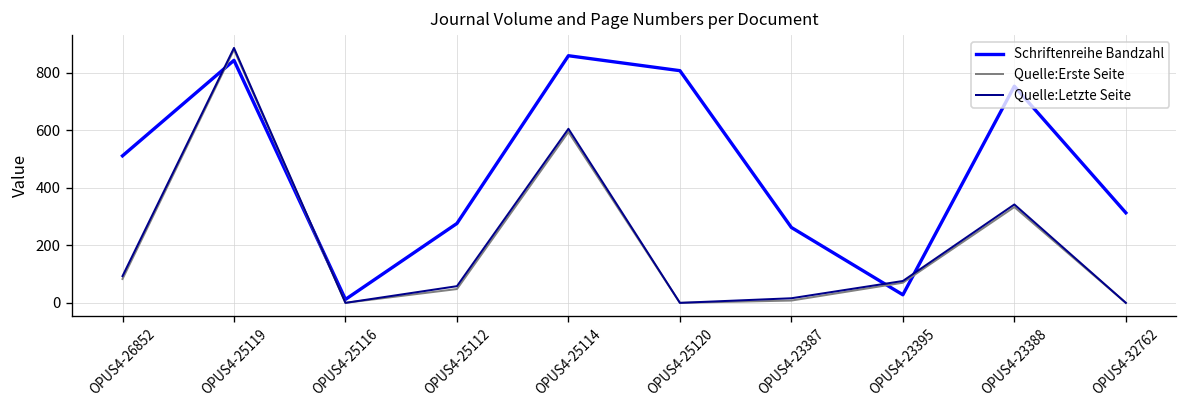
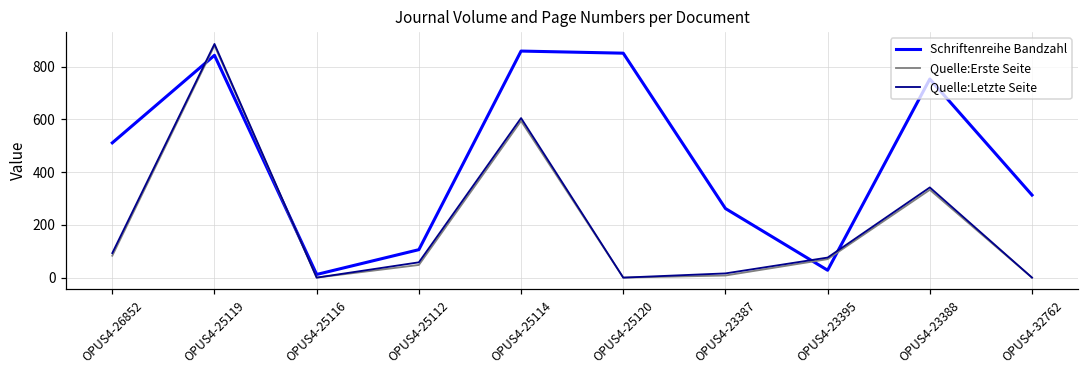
  {
    "Schriftenreihe Bandzahl": {
      "OPUS4-26852": 510,
      "OPUS4-25119": 840,
      "OPUS4-25116": 10,
-     "OPUS4-25112": 280,
+     "OPUS4-25112": 110,
      "OPUS4-25114": 860,
-     "OPUS4-25120": 810,
+     "OPUS4-25120": 850,
      "OPUS4-23387": 260,
      "OPUS4-23395": 30,
      "OPUS4-32762": 310
    },
    "Quelle:Erste Seite": {
      "OPUS4-25114": 590
    },
    "Quelle:Letzte Seite": {
      "OPUS4-25114": 610
    }
  }
